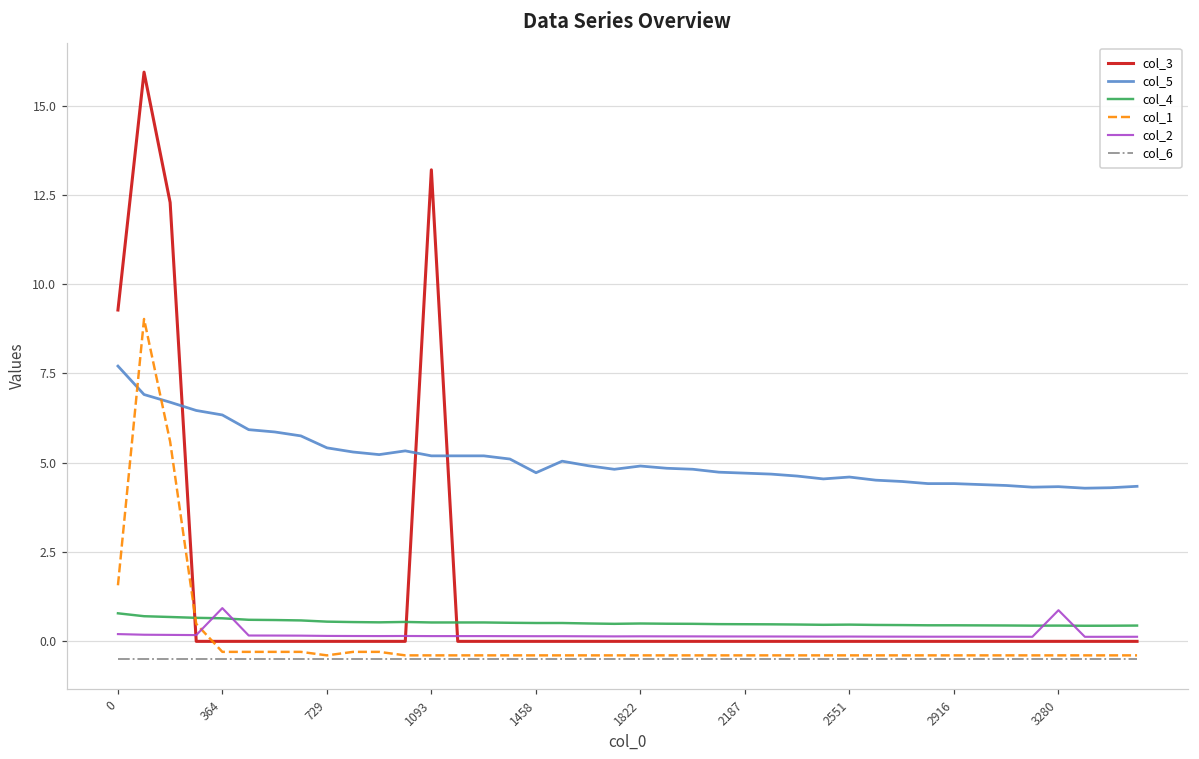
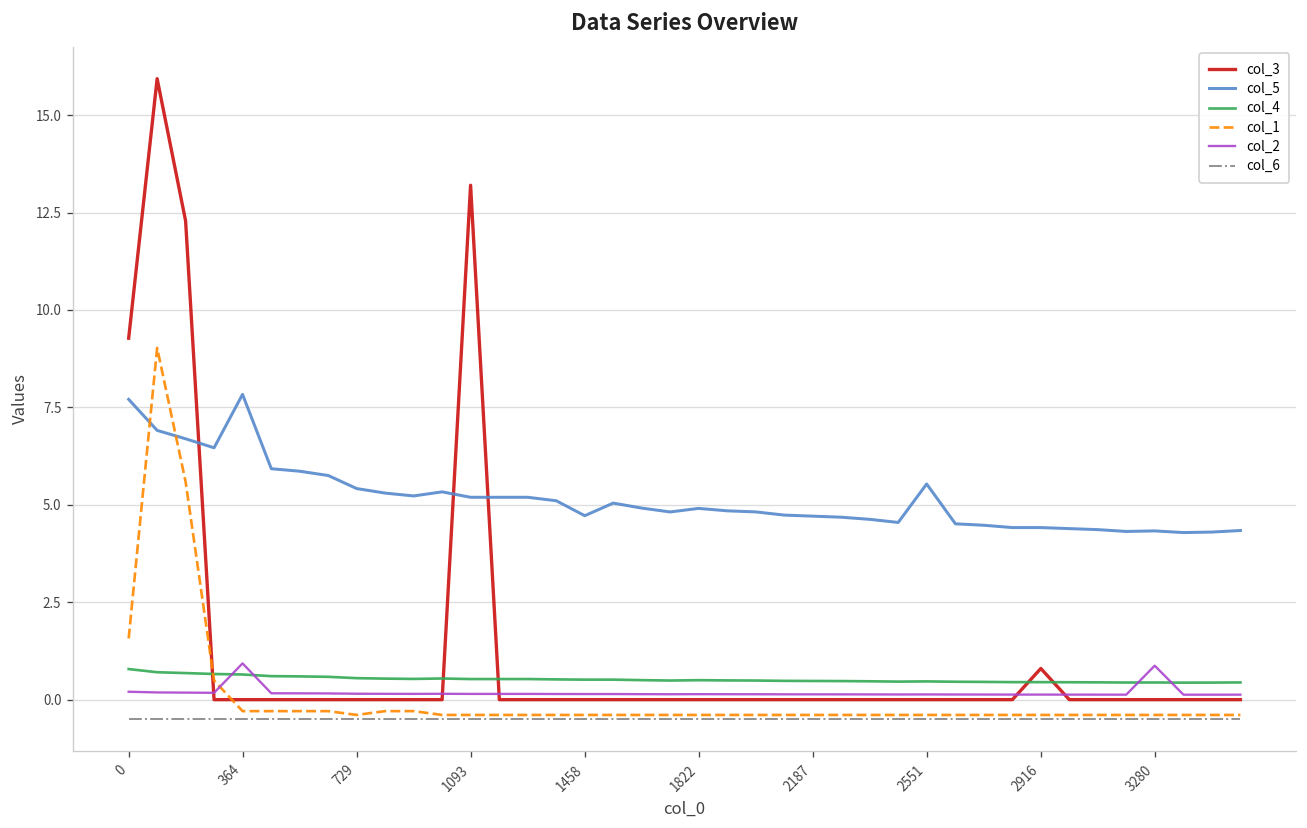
  {
    "col_3": {
      "0": 9.3,
      "364": 0.0,
      "729": 0.0,
      "1093": 13.2,
      "1458": 0.0,
      "1822": 0.0,
      "2187": 0.0,
      "2551": 0.0,
-     "2916": 0.0,
+     "2916": 0.8,
      "3280": 0.0
    },
    "col_5": {
      "0": 7.7,
-     "364": 6.3,
+     "364": 7.8,
      "729": 5.4,
      "1093": 5.2,
      "1458": 4.7,
      "1822": 4.9,
      "2187": 4.7,
-     "2551": 4.6,
+     "2551": 5.5,
      "2916": 4.4,
      "3280": 4.3
    },
    "col_4": {
      "0": 0.8,
      "364": 0.6,
      "729": 0.6,
      "1093": 0.5,
      "1458": 0.5,
      "1822": 0.5,
      "2187": 0.5,
      "2551": 0.5,
      "2916": 0.4,
      "3280": 0.4
    },
    "col_1": {
      "0": 1.6,
      "364": -0.3,
      "729": -0.4,
      "1093": -0.4,
      "1458": -0.4,
      "1822": -0.4,
      "2187": -0.4,
      "2551": -0.4,
      "2916": -0.4,
      "3280": -0.4
    },
    "col_2": {
      "0": 0.2,
      "364": 0.9,
      "729": 0.2,
      "1093": 0.1,
      "1458": 0.1,
      "1822": 0.1,
      "2187": 0.1,
      "2551": 0.1,
      "2916": 0.1,
      "3280": 0.9
    },
    "col_6": {
      "0": -0.5,
      "364": -0.5,
      "729": -0.5,
      "1093": -0.5,
      "1458": -0.5,
      "1822": -0.5,
      "2187": -0.5,
      "2551": -0.5,
      "2916": -0.5,
      "3280": -0.5
    }
  }
